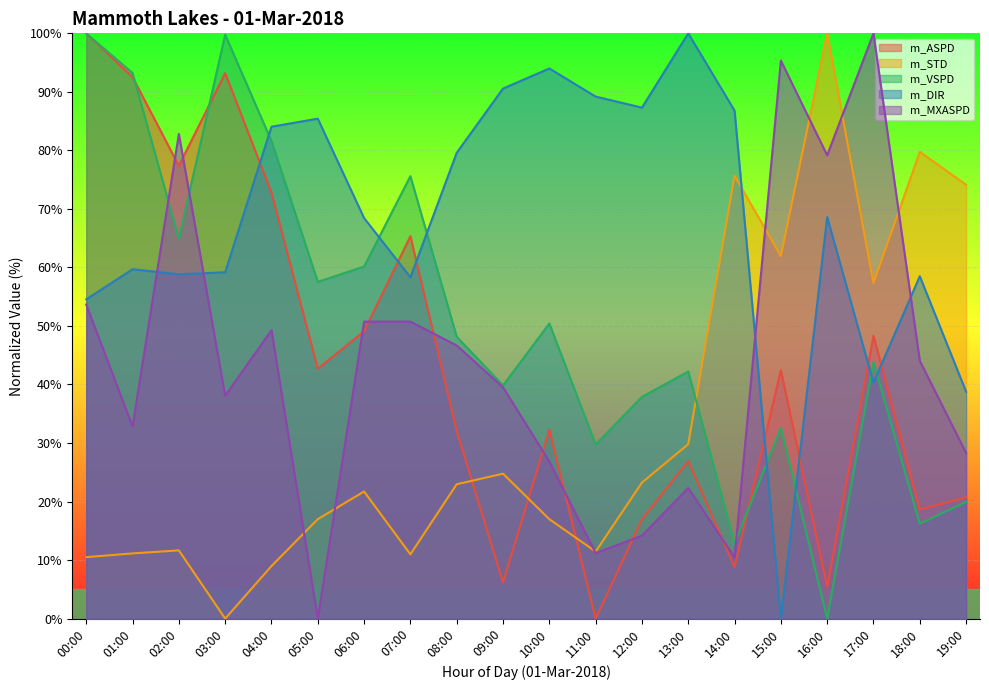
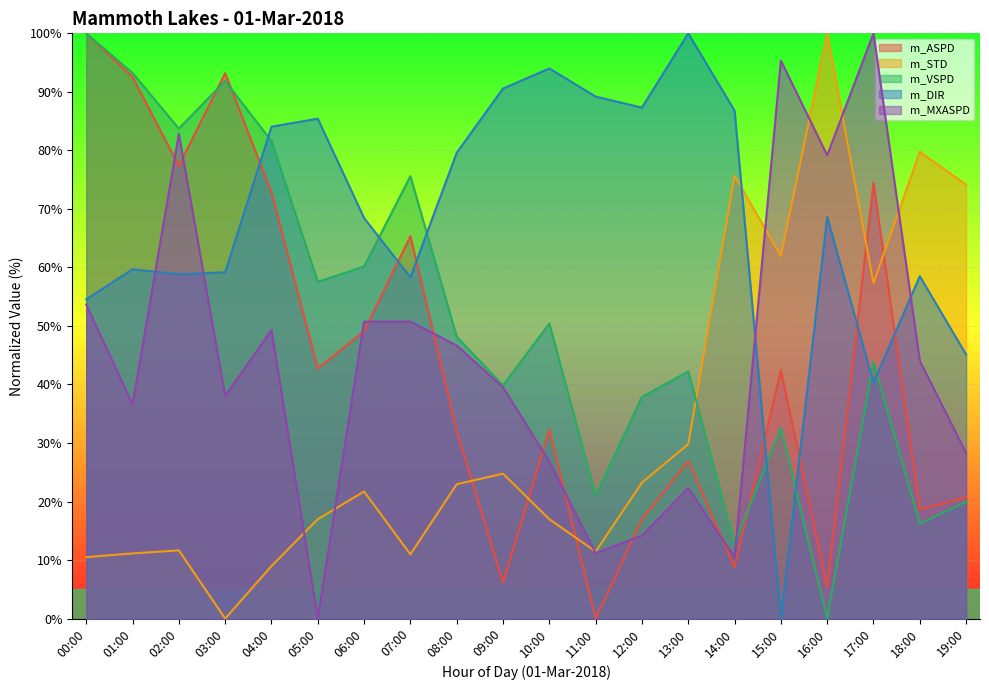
  {
    "m_ASPD": {
      "01:00": "93%",
      "02:00": "77%",
      "03:00": "93%",
      "04:00": "73%",
      "05:00": "43%",
      "06:00": "49%",
      "07:00": "65%",
      "08:00": "32%",
      "09:00": "6%",
      "10:00": "32%",
      "12:00": "17%",
      "13:00": "27%",
      "14:00": "9%",
      "15:00": "42%",
      "16:00": "5%",
-     "17:00": "48%",
+     "17:00": "74%",
      "18:00": "19%",
      "19:00": "21%"
    },
    "m_STD": {
      "00:00": "10%",
      "01:00": "11%",
      "02:00": "12%",
      "04:00": "9%",
      "05:00": "17%",
      "06:00": "22%",
      "07:00": "11%",
      "08:00": "23%",
      "09:00": "25%",
      "10:00": "17%",
      "12:00": "23%",
      "13:00": "30%",
      "14:00": "76%",
      "15:00": "62%",
      "16:00": "100%",
      "17:00": "57%",
      "18:00": "80%",
      "19:00": "74%"
    },
    "m_VSPD": {
      "01:00": "93%",
-     "02:00": "65%",
-     "03:00": "100%",
+     "02:00": "84%",
+     "03:00": "92%",
      "04:00": "82%",
      "05:00": "58%",
      "06:00": "60%",
      "07:00": "76%",
      "08:00": "48%",
      "10:00": "50%",
-     "11:00": "30%",
+     "11:00": "21%",
      "12:00": "38%",
      "13:00": "42%",
      "14:00": "13%",
      "15:00": "33%",
      "17:00": "44%",
      "18:00": "16%",
      "19:00": "20%"
    },
    "m_DIR": {
      "00:00": "55%",
      "01:00": "60%",
      "02:00": "59%",
      "03:00": "59%",
      "04:00": "84%",
      "05:00": "85%",
      "06:00": "68%",
      "07:00": "58%",
      "08:00": "80%",
      "09:00": "91%",
      "10:00": "94%",
      "11:00": "89%",
      "12:00": "87%",
      "13:00": "100%",
      "14:00": "87%",
      "16:00": "69%",
      "17:00": "40%",
      "18:00": "58%",
-     "19:00": "39%"
+     "19:00": "45%"
    },
    "m_MXASPD": {
      "00:00": "54%",
-     "01:00": "33%",
+     "01:00": "37%",
      "02:00": "83%",
      "03:00": "38%",
      "04:00": "49%",
      "06:00": "51%",
      "07:00": "51%",
      "08:00": "47%",
      "10:00": "27%",
      "12:00": "14%",
      "13:00": "22%",
      "14:00": "10%",
      "15:00": "95%",
      "16:00": "79%",
      "17:00": "100%",
      "18:00": "44%",
      "19:00": "28%"
    }
  }
